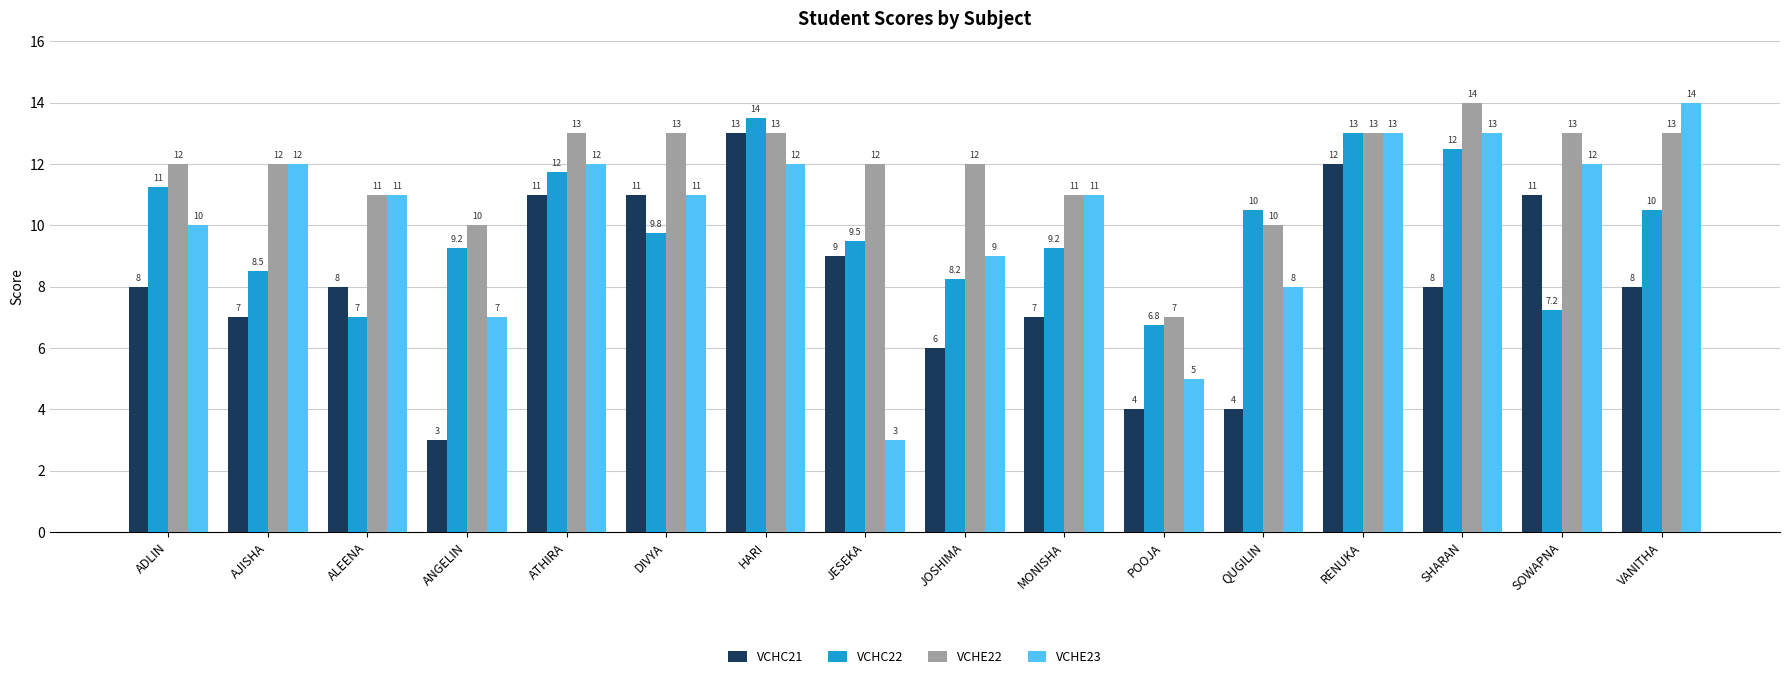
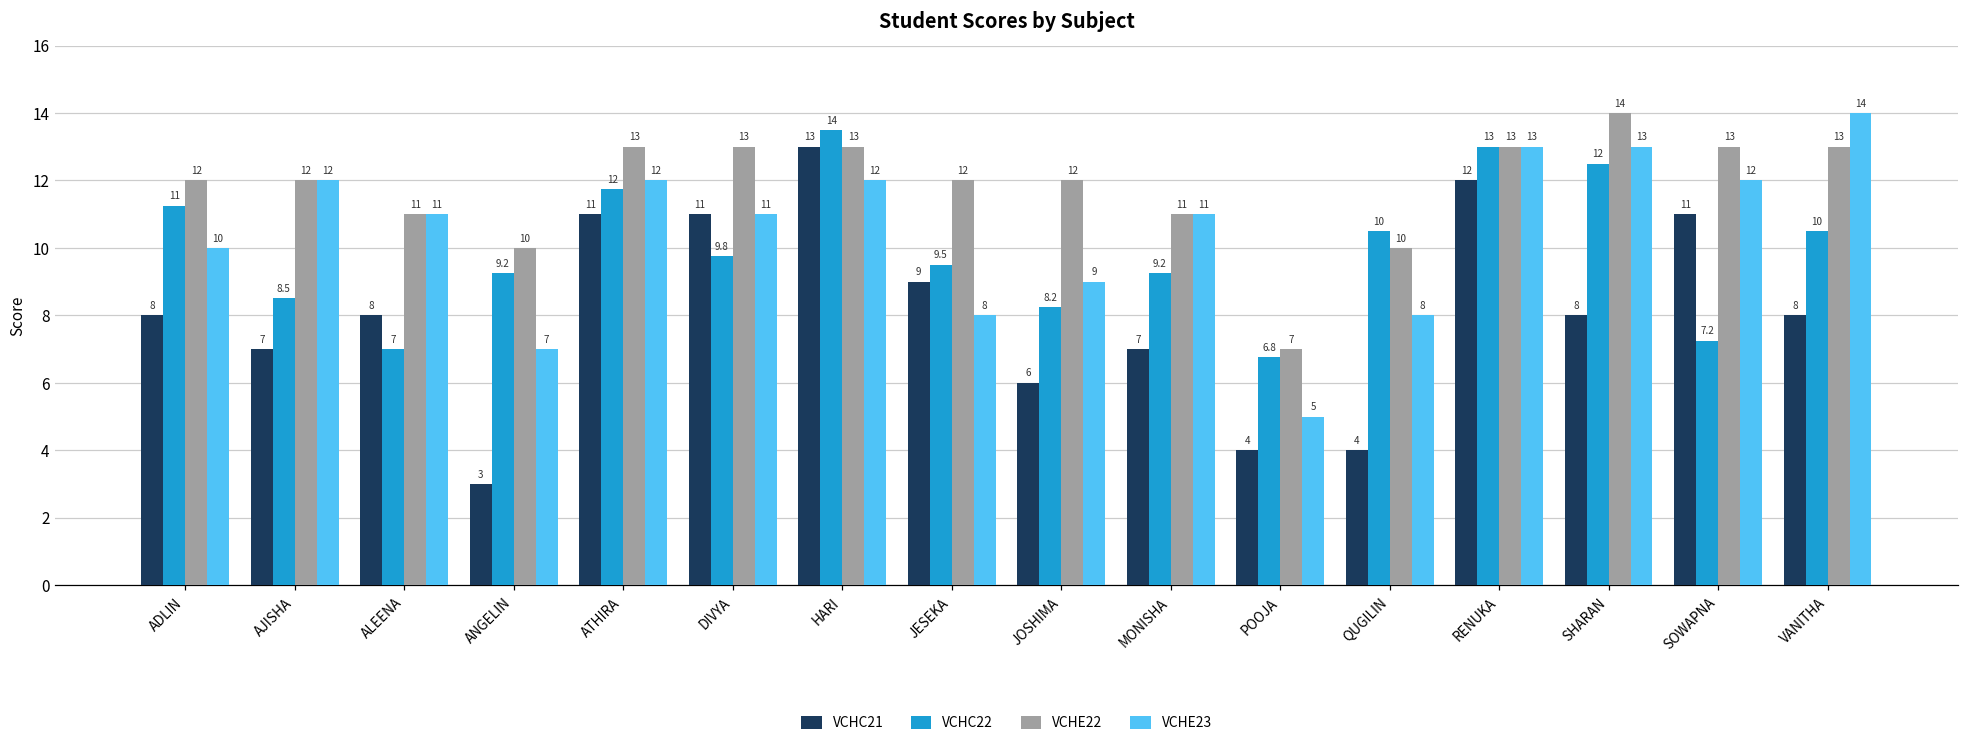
  {
    "VCHC21": {
      "ADLIN": 8,
      "AJISHA": 7,
      "ALEENA": 8,
      "ANGELIN": 3,
      "ATHIRA": 11,
      "DIVYA": 11,
      "HARI": 13,
      "JESEKA": 9,
      "JOSHIMA": 6,
      "MONISHA": 7,
      "POOJA": 4,
      "QUGILIN": 4,
      "RENUKA": 12,
      "SHARAN": 8,
      "SOWAPNA": 11,
      "VANITHA": 8
    },
    "VCHC22": {
      "ADLIN": 11,
      "AJISHA": 8.5,
      "ALEENA": 7,
      "ANGELIN": 9.2,
      "ATHIRA": 12,
      "DIVYA": 9.8,
      "HARI": 14,
      "JESEKA": 9.5,
      "JOSHIMA": 8.2,
      "MONISHA": 9.2,
      "POOJA": 6.8,
      "QUGILIN": 10,
      "RENUKA": 13,
      "SHARAN": 12,
      "SOWAPNA": 7.2,
      "VANITHA": 10
    },
    "VCHE22": {
      "ADLIN": 12,
      "AJISHA": 12,
      "ALEENA": 11,
      "ANGELIN": 10,
      "ATHIRA": 13,
      "DIVYA": 13,
      "HARI": 13,
      "JESEKA": 12,
      "JOSHIMA": 12,
      "MONISHA": 11,
      "POOJA": 7,
      "QUGILIN": 10,
      "RENUKA": 13,
      "SHARAN": 14,
      "SOWAPNA": 13,
      "VANITHA": 13
    },
    "VCHE23": {
      "ADLIN": 10,
      "AJISHA": 12,
      "ALEENA": 11,
      "ANGELIN": 7,
      "ATHIRA": 12,
      "DIVYA": 11,
      "HARI": 12,
-     "JESEKA": 3,
+     "JESEKA": 8,
      "JOSHIMA": 9,
      "MONISHA": 11,
      "POOJA": 5,
      "QUGILIN": 8,
      "RENUKA": 13,
      "SHARAN": 13,
      "SOWAPNA": 12,
      "VANITHA": 14
    }
  }
